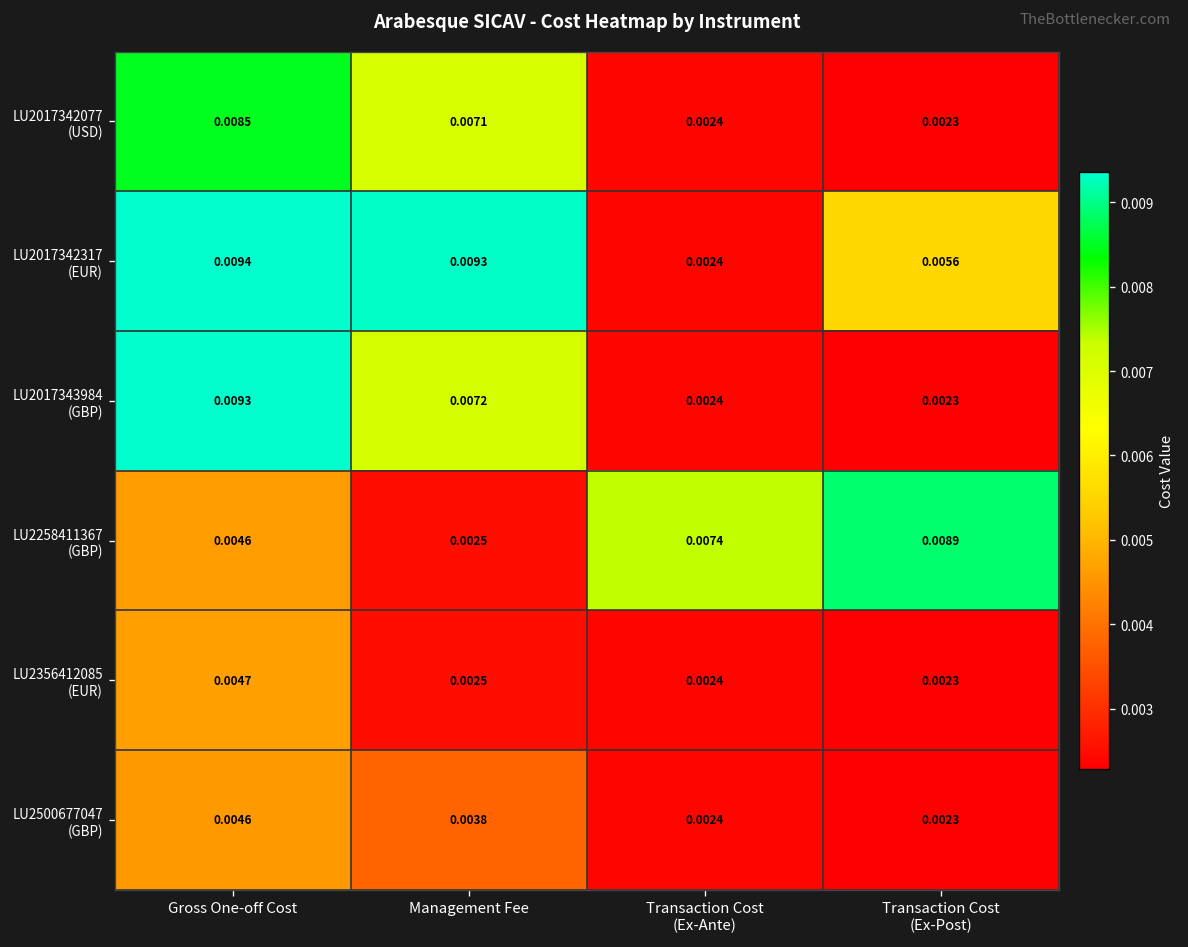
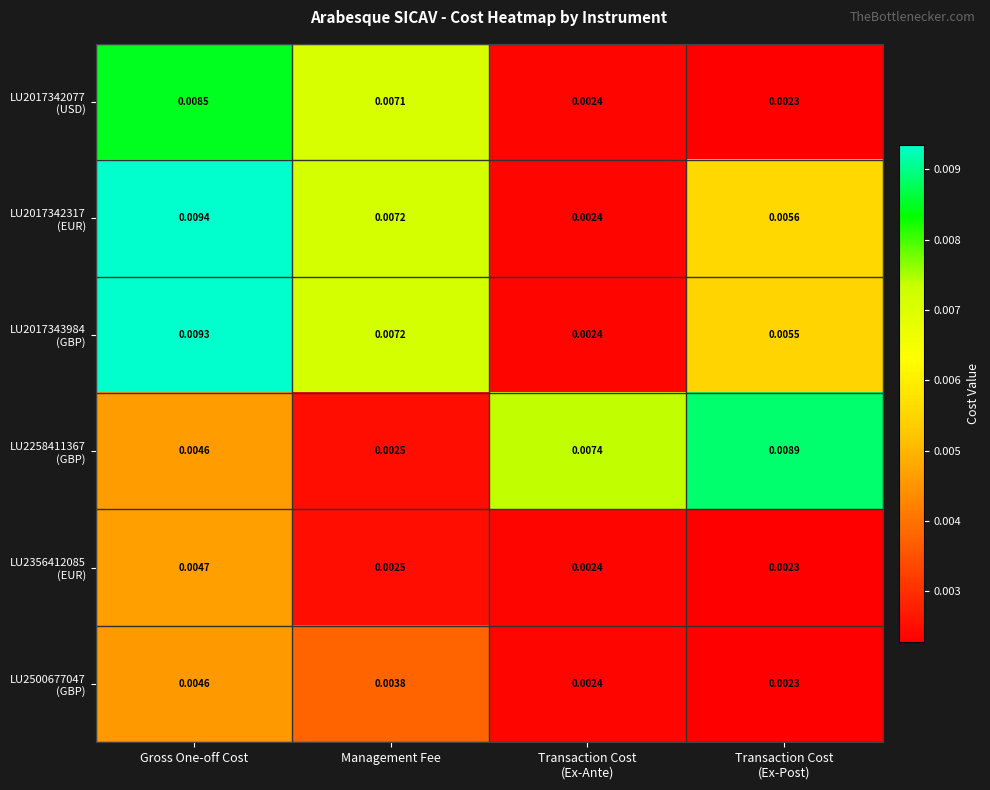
  {
    "LU2017342077 (USD)": {
      "Gross One-off Cost": 0.0085,
      "Management Fee": 0.0071,
      "Transaction Cost (Ex-Ante)": 0.0024,
      "Transaction Cost (Ex-Post)": 0.0023
    },
    "LU2017342317 (EUR)": {
      "Gross One-off Cost": 0.0094,
-     "Management Fee": 0.0093,
+     "Management Fee": 0.0072,
      "Transaction Cost (Ex-Ante)": 0.0024,
      "Transaction Cost (Ex-Post)": 0.0056
    },
    "LU2017343984 (GBP)": {
      "Gross One-off Cost": 0.0093,
      "Management Fee": 0.0072,
      "Transaction Cost (Ex-Ante)": 0.0024,
-     "Transaction Cost (Ex-Post)": 0.0023
+     "Transaction Cost (Ex-Post)": 0.0055
    },
    "LU2258411367 (GBP)": {
      "Gross One-off Cost": 0.0046,
      "Management Fee": 0.0025,
      "Transaction Cost (Ex-Ante)": 0.0074,
      "Transaction Cost (Ex-Post)": 0.0089
    },
    "LU2356412085 (EUR)": {
      "Gross One-off Cost": 0.0047,
      "Management Fee": 0.0025,
      "Transaction Cost (Ex-Ante)": 0.0024,
      "Transaction Cost (Ex-Post)": 0.0023
    },
    "LU2500677047 (GBP)": {
      "Gross One-off Cost": 0.0046,
      "Management Fee": 0.0038,
      "Transaction Cost (Ex-Ante)": 0.0024,
      "Transaction Cost (Ex-Post)": 0.0023
    }
  }
